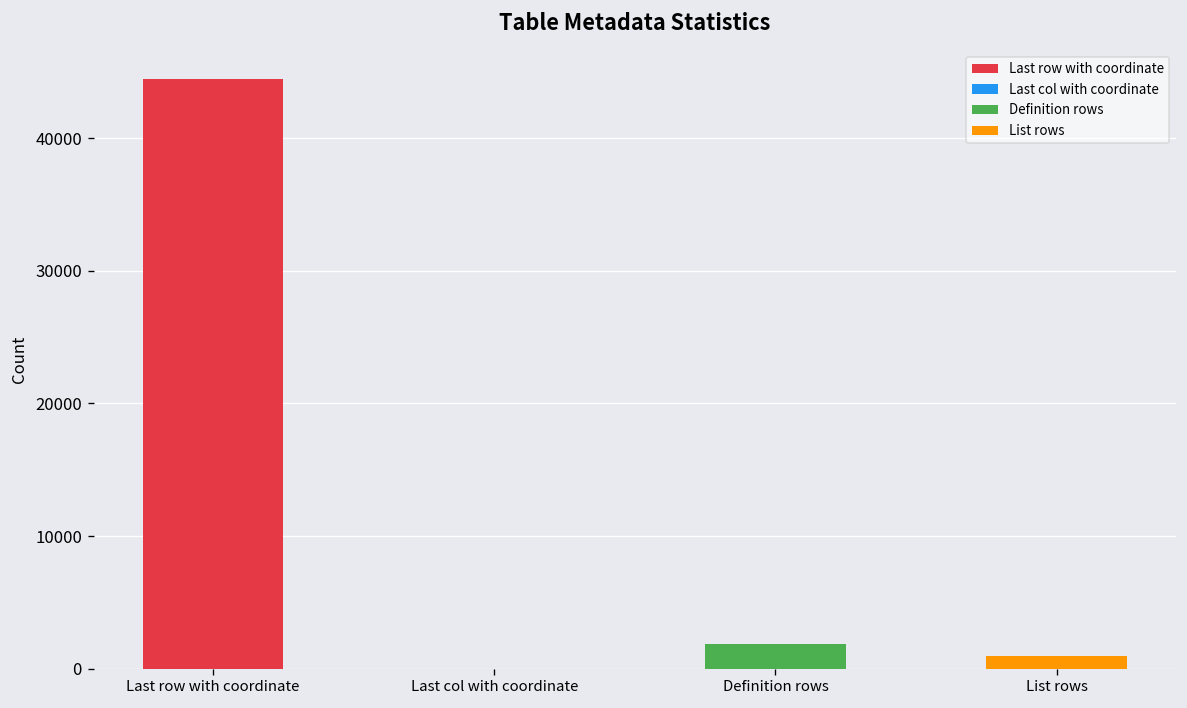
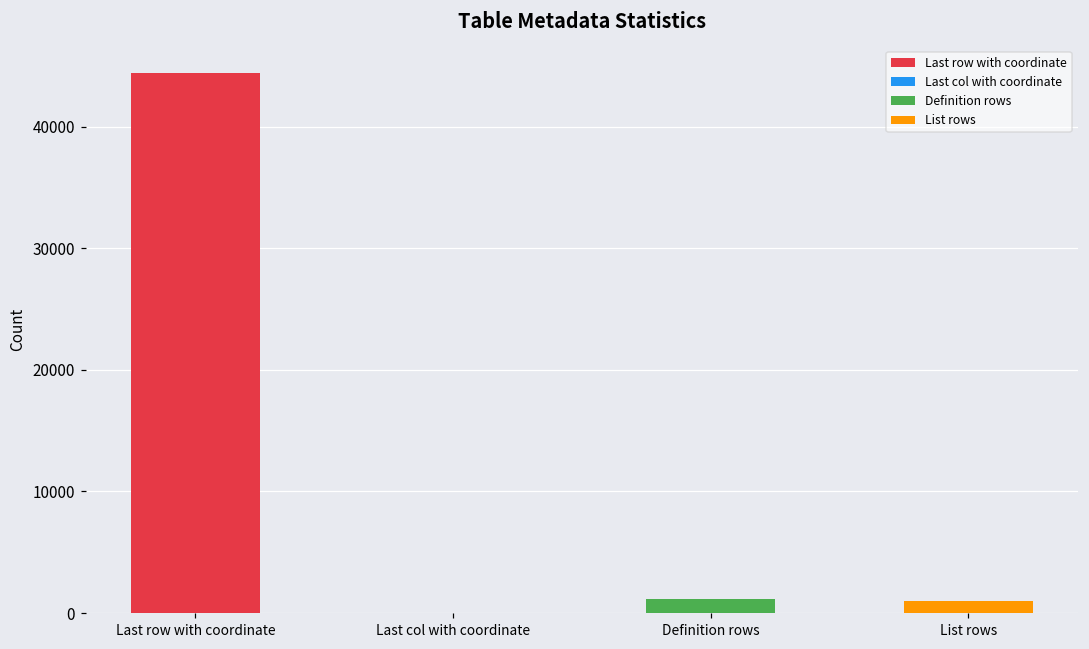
  {
    "Last row with coordinate": 44400,
-   "Definition rows": 1900,
+   "Definition rows": 1100,
    "List rows": 1000
  }
